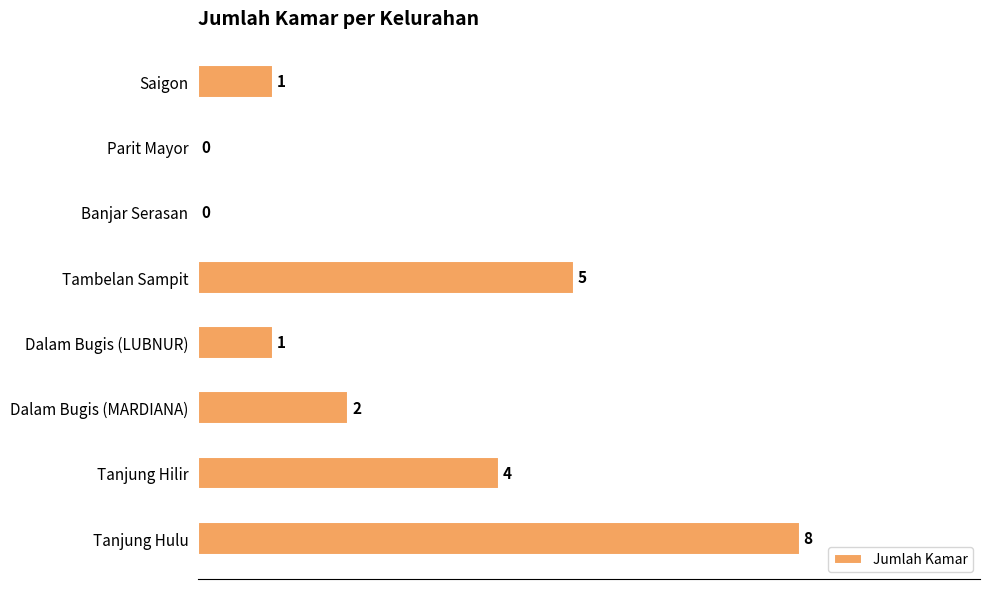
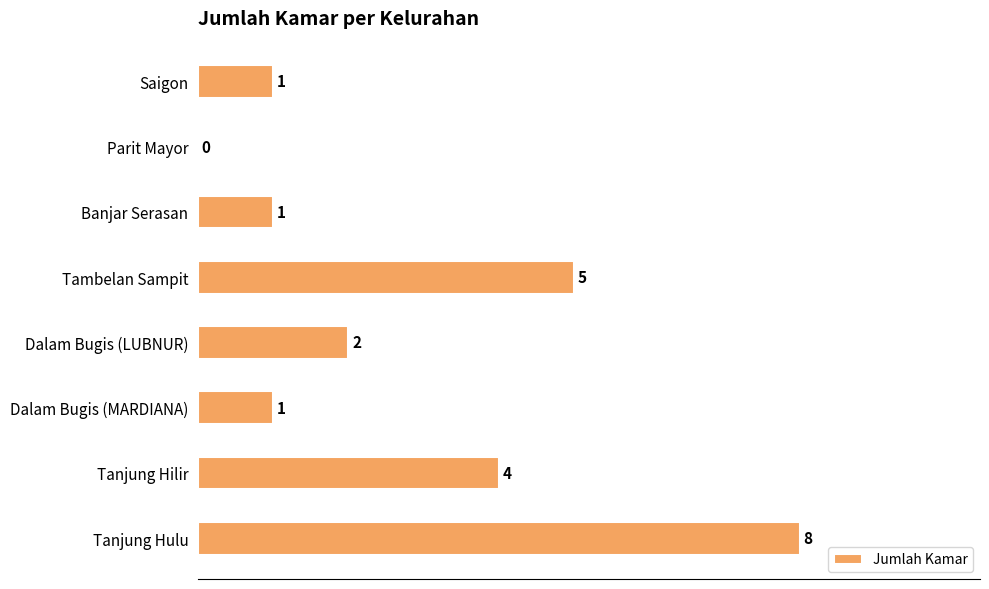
  {
    "Saigon": 1,
    "Parit Mayor": 0,
-   "Banjar Serasan": 0,
+   "Banjar Serasan": 1,
    "Tambelan Sampit": 5,
-   "Dalam Bugis (LUBNUR)": 1,
-   "Dalam Bugis (MARDIANA)": 2,
+   "Dalam Bugis (LUBNUR)": 2,
+   "Dalam Bugis (MARDIANA)": 1,
    "Tanjung Hilir": 4,
    "Tanjung Hulu": 8
  }
